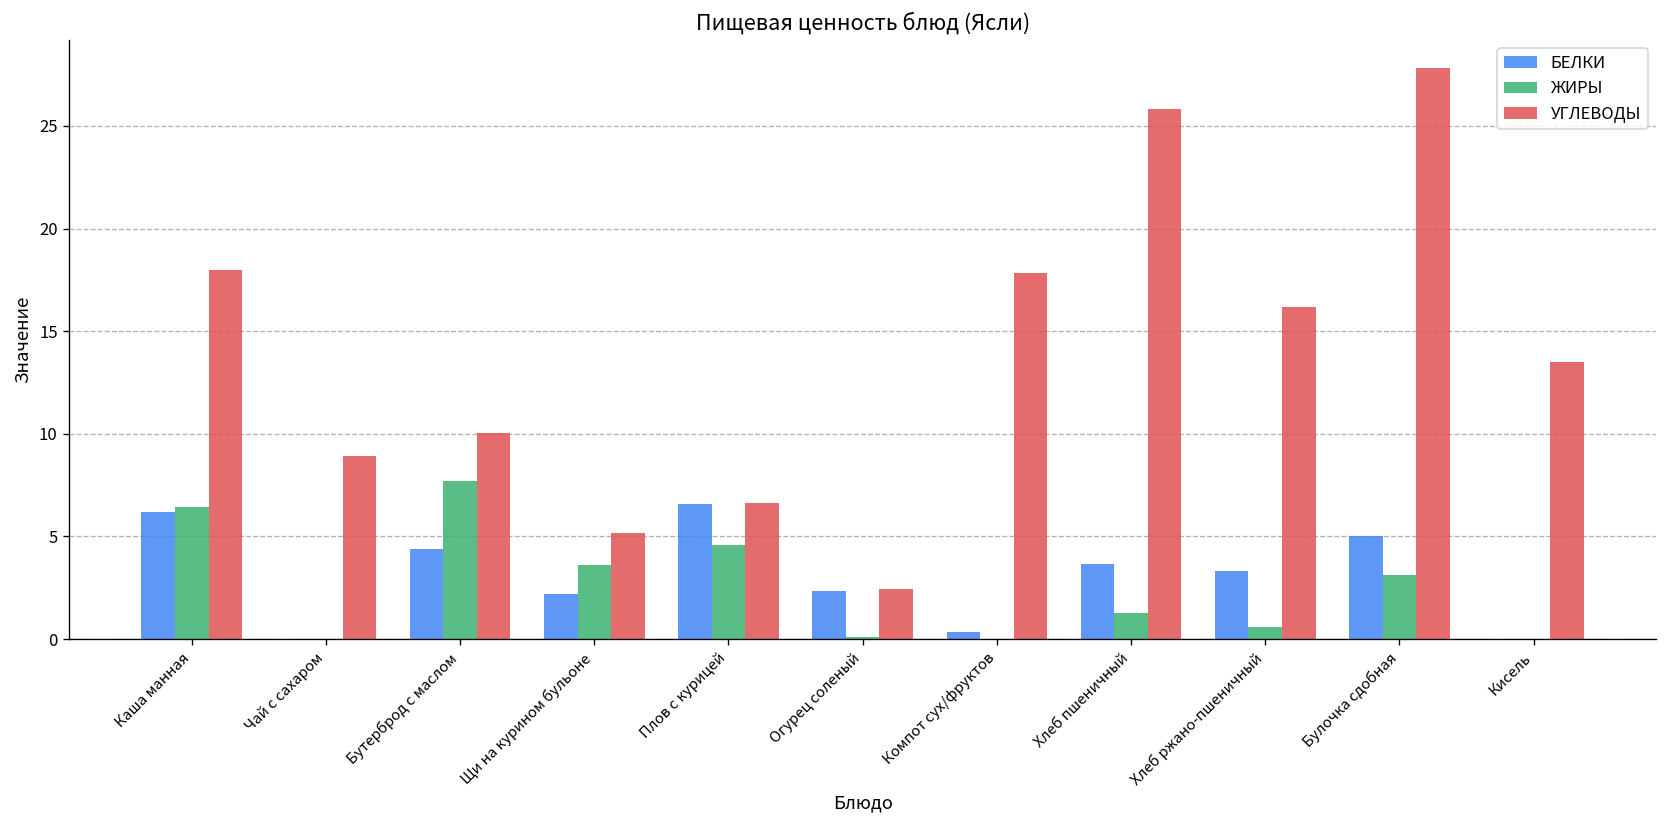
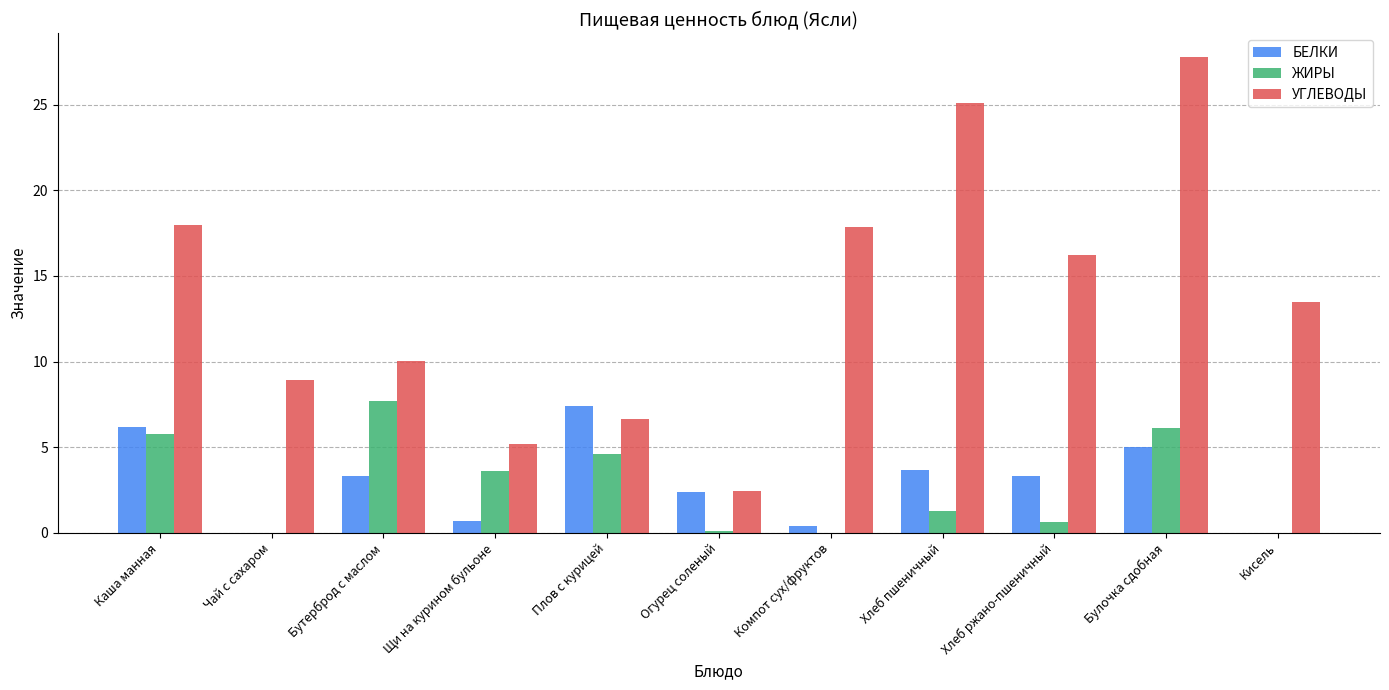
  {
    "БЕЛКИ": {
      "Каша манная": 6.2,
      "Чай с сахаром": 0.0,
-     "Бутерброд с маслом": 4.4,
-     "Щи на курином бульоне": 2.2,
-     "Плов с курицей": 6.6,
+     "Бутерброд с маслом": 3.3,
+     "Щи на курином бульоне": 0.7,
+     "Плов с курицей": 7.4,
      "Огурец соленый": 2.4,
      "Компот сух/фруктов": 0.4,
      "Хлеб пшеничный": 3.7,
      "Хлеб ржано-пшеничный": 3.3,
      "Булочка сдобная": 5.0,
      "Кисель": 0.0
    },
    "ЖИРЫ": {
-     "Каша манная": 6.5,
+     "Каша манная": 5.8,
      "Чай с сахаром": 0.0,
      "Бутерброд с маслом": 7.7,
      "Щи на курином бульоне": 3.6,
      "Плов с курицей": 4.6,
      "Компот сух/фруктов": 0.0,
      "Хлеб пшеничный": 1.3,
      "Хлеб ржано-пшеничный": 0.6,
-     "Булочка сдобная": 3.1,
+     "Булочка сдобная": 6.1,
      "Кисель": 0.0
    },
    "УГЛЕВОДЫ": {
      "Каша манная": 18.0,
      "Чай с сахаром": 8.9,
      "Бутерброд с маслом": 10.0,
      "Щи на курином бульоне": 5.2,
      "Плов с курицей": 6.6,
      "Огурец соленый": 2.4,
      "Компот сух/фруктов": 17.9,
-     "Хлеб пшеничный": 25.8,
+     "Хлеб пшеничный": 25.1,
      "Хлеб ржано-пшеничный": 16.2,
      "Булочка сдобная": 27.8,
      "Кисель": 13.5
    }
  }
